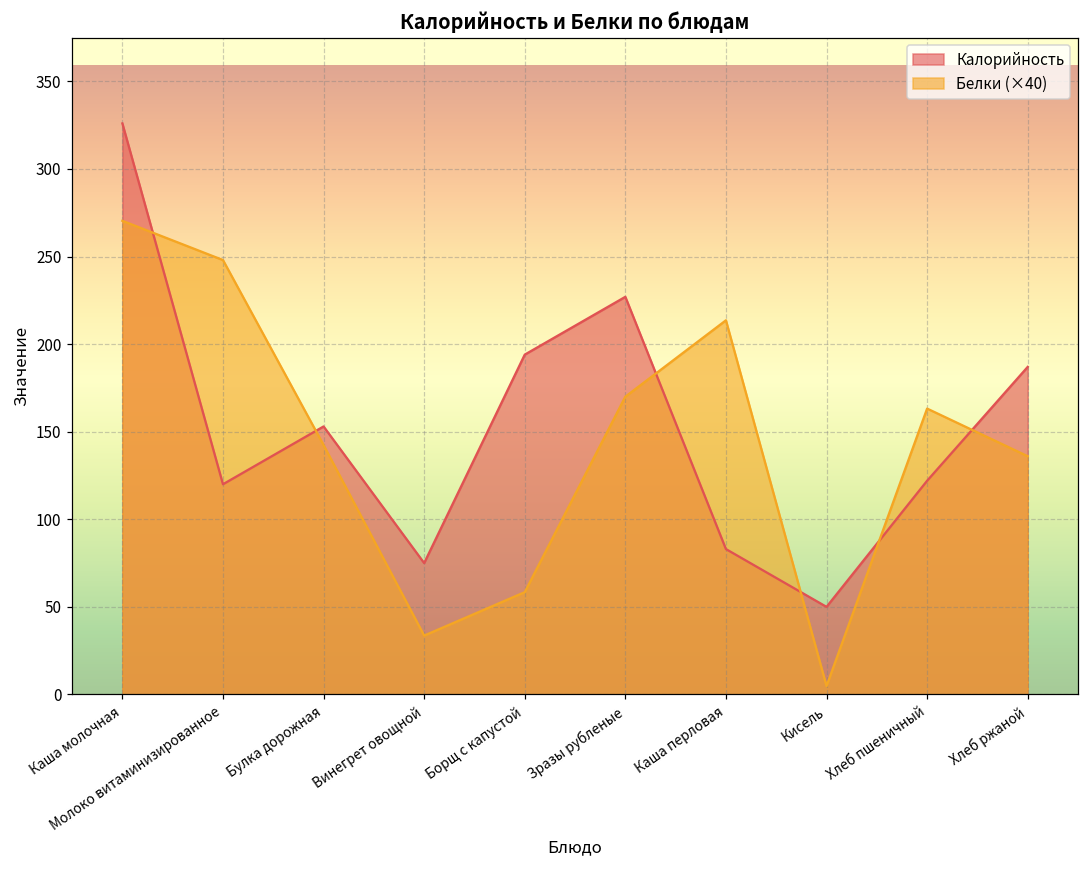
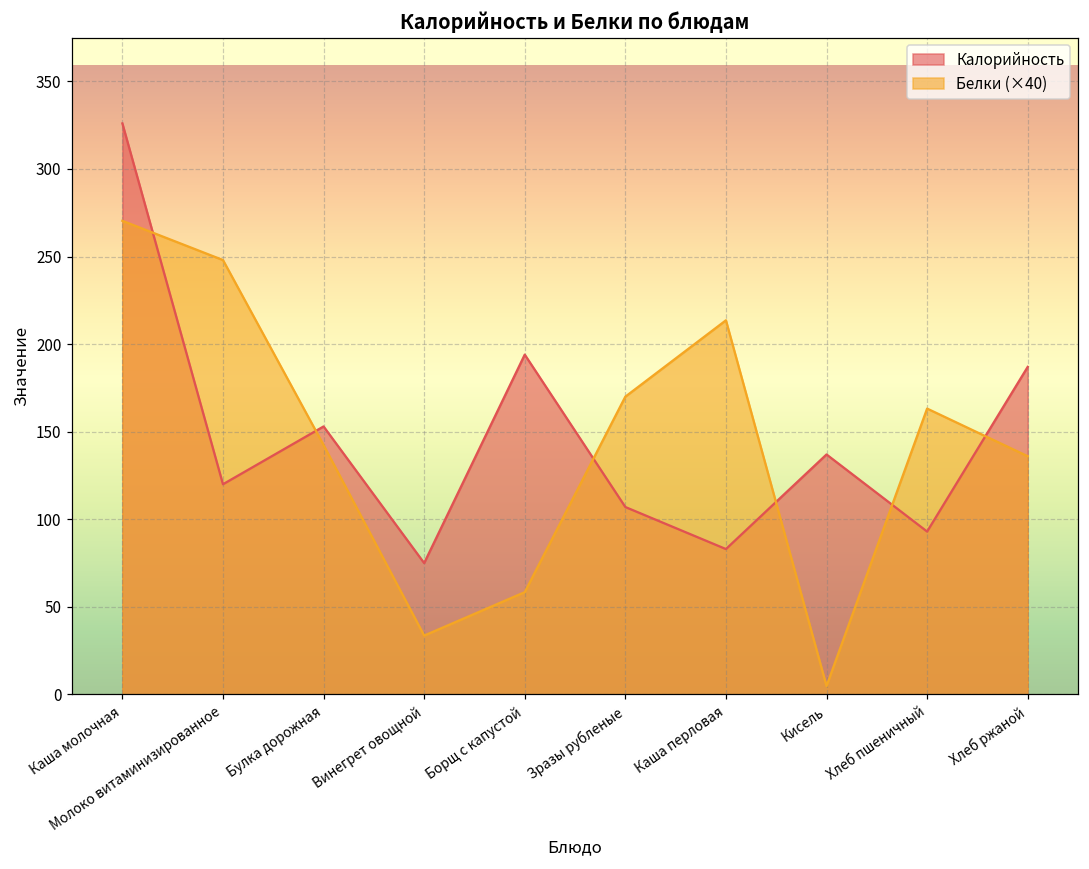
  {
    "Калорийность": {
      "Каша молочная": 326,
      "Молоко витаминизированное": 120,
      "Булка дорожная": 153,
      "Винегрет овощной": 75,
      "Борщ с капустой": 194,
-     "Зразы рубленые": 227,
+     "Зразы рубленые": 107,
      "Каша перловая": 83,
-     "Кисель": 50,
-     "Хлеб пшеничный": 122,
+     "Кисель": 137,
+     "Хлеб пшеничный": 93,
      "Хлеб ржаной": 187
    },
    "Белки (×40)": {
      "Каша молочная": 270,
      "Молоко витаминизированное": 248,
      "Булка дорожная": 142,
      "Винегрет овощной": 34,
      "Борщ с капустой": 58,
      "Зразы рубленые": 170,
      "Каша перловая": 214,
      "Кисель": 5,
      "Хлеб пшеничный": 163,
      "Хлеб ржаной": 136
    }
  }
